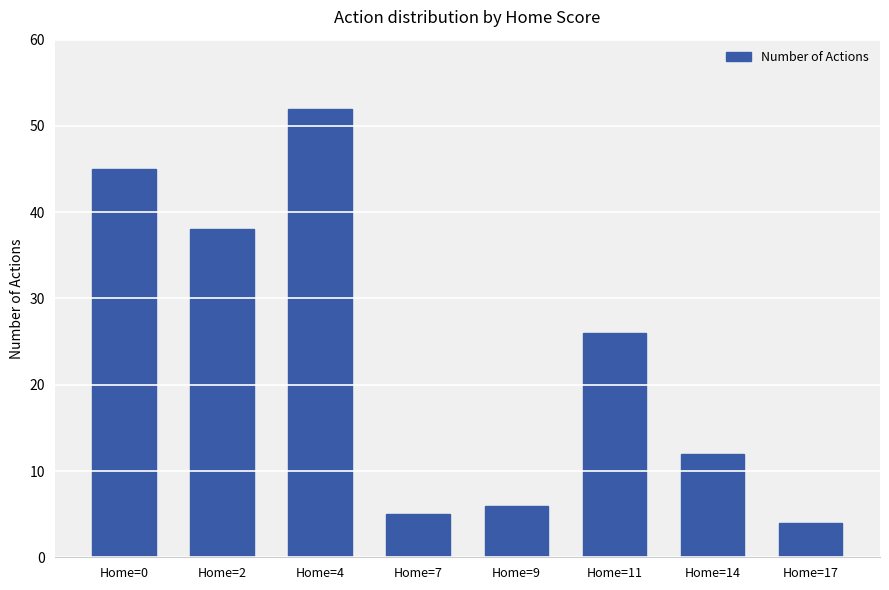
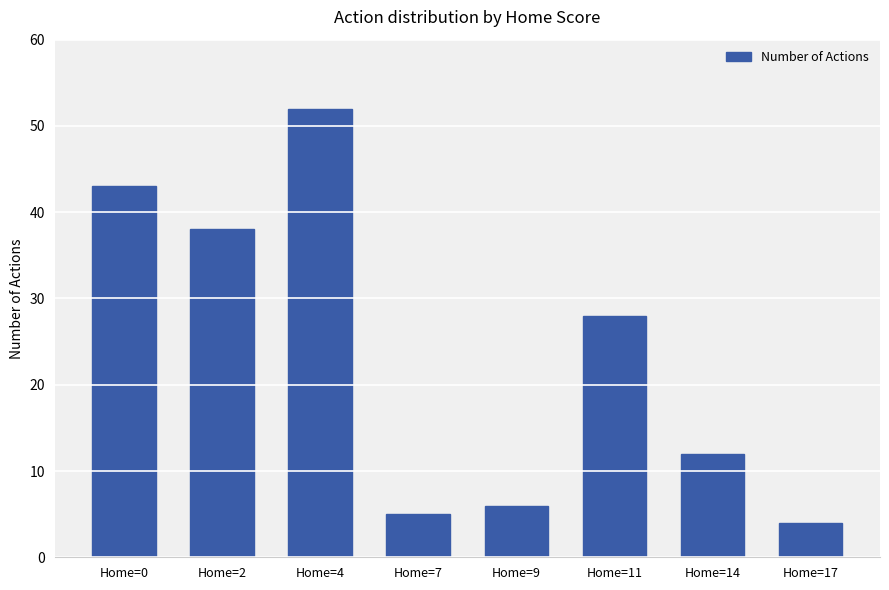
  {
-   "Home=0": 45,
+   "Home=0": 43,
    "Home=2": 38,
    "Home=4": 52,
    "Home=7": 5,
    "Home=9": 6,
-   "Home=11": 26,
+   "Home=11": 28,
    "Home=14": 12,
    "Home=17": 4
  }
